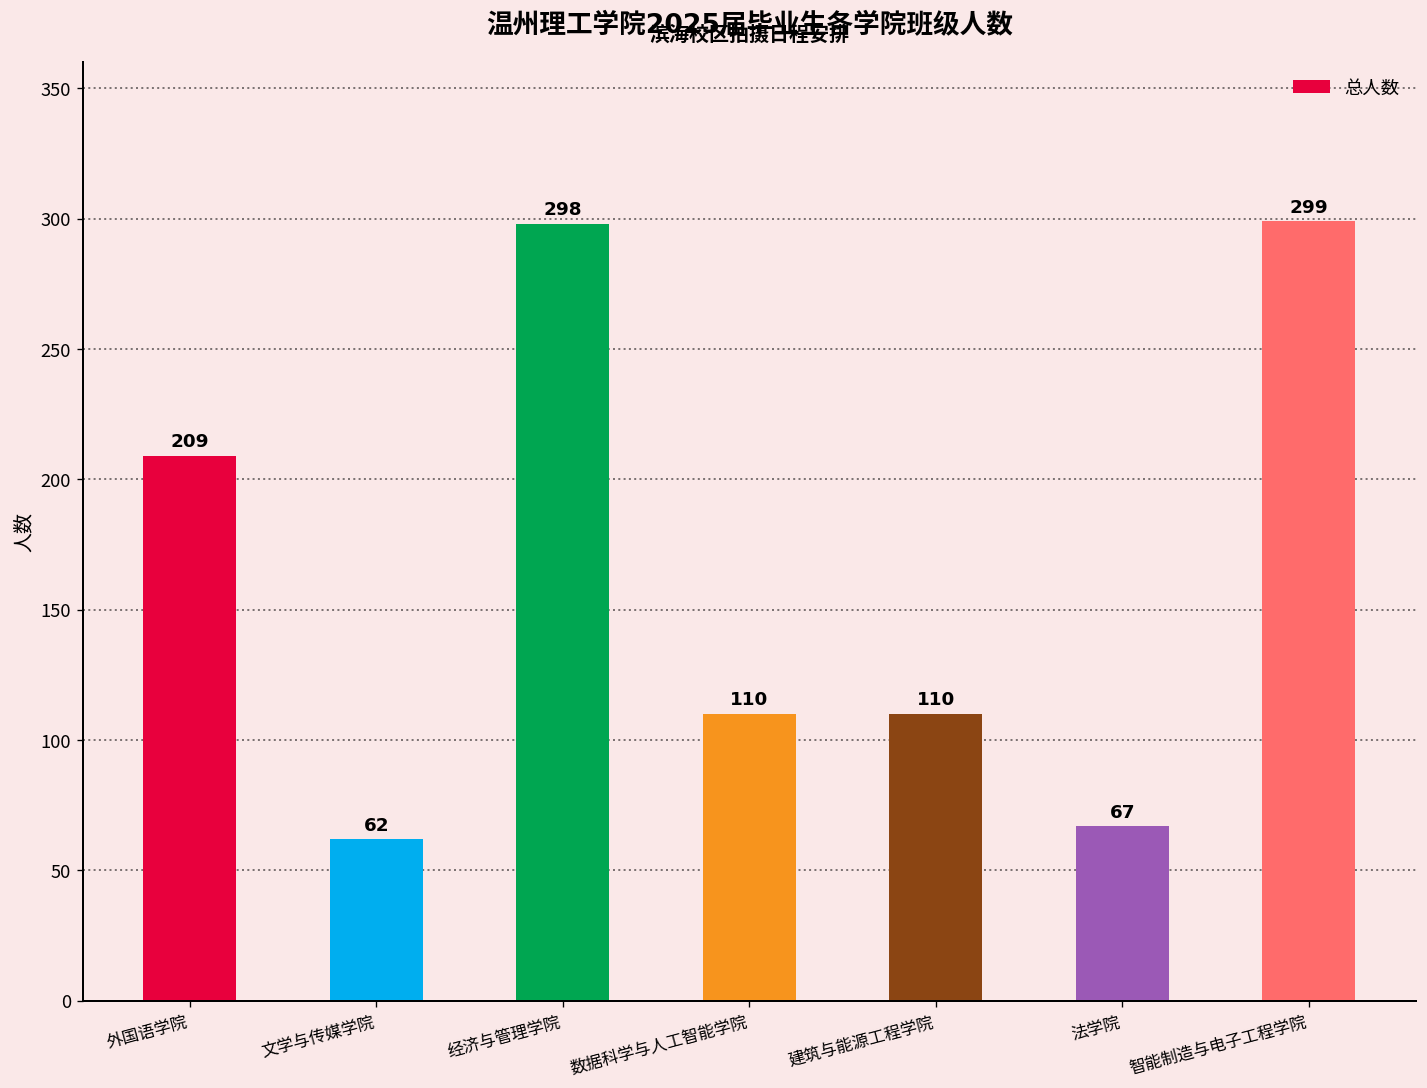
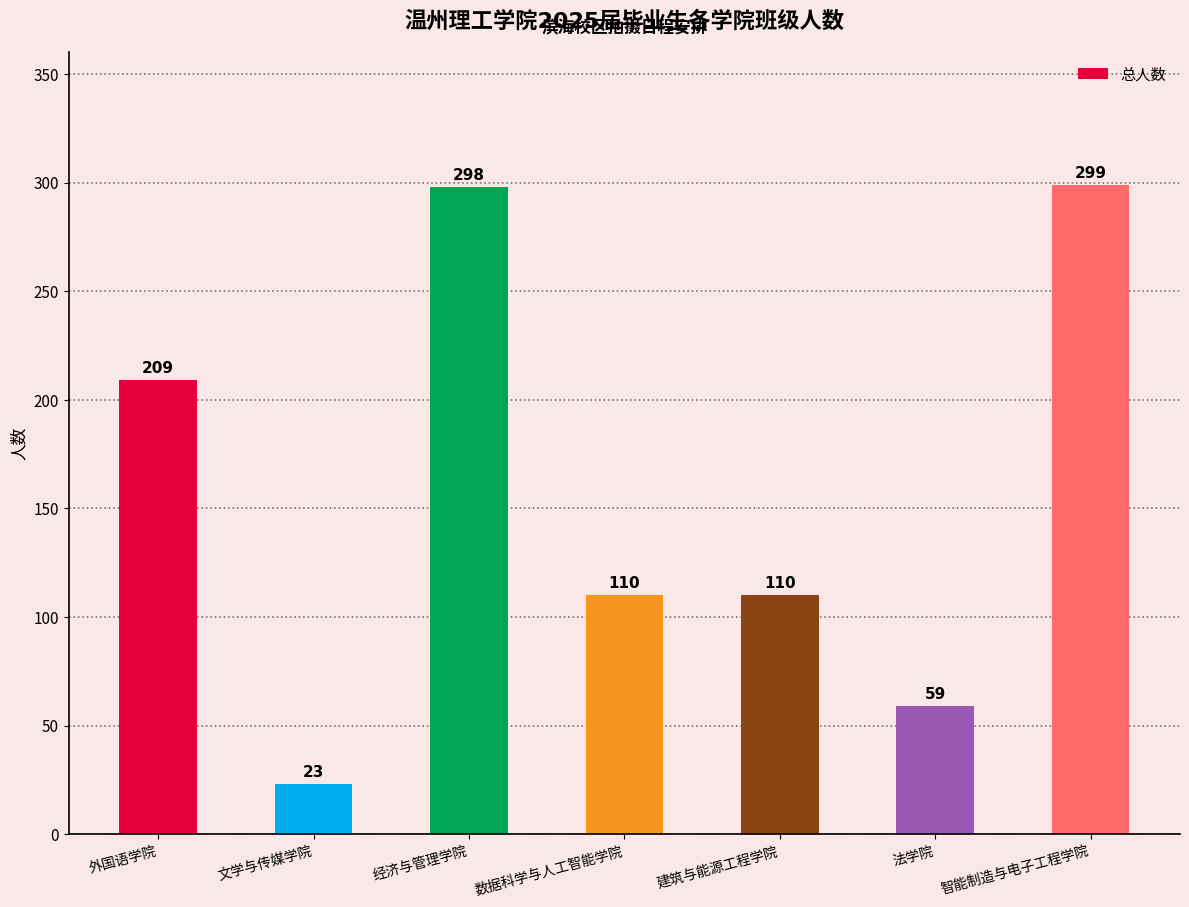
  {
    "外国语学院": 209,
-   "文学与传媒学院": 62,
+   "文学与传媒学院": 23,
    "经济与管理学院": 298,
    "数据科学与人工智能学院": 110,
    "建筑与能源工程学院": 110,
-   "法学院": 67,
+   "法学院": 59,
    "智能制造与电子工程学院": 299
  }
